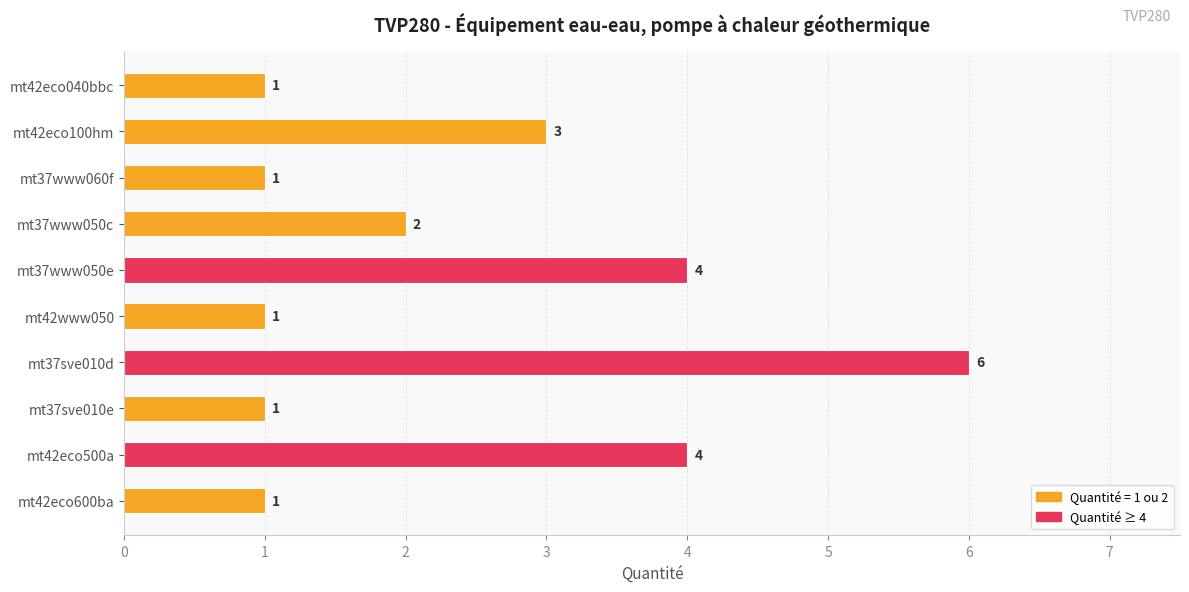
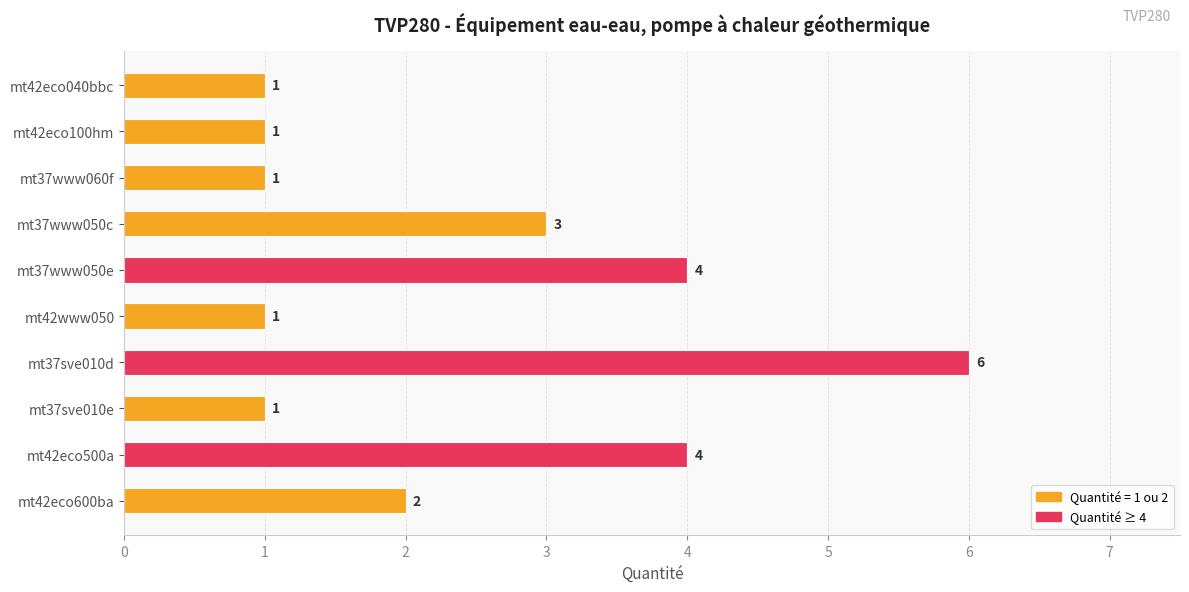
  {
    "mt42eco040bbc": 1,
-   "mt42eco100hm": 3,
+   "mt42eco100hm": 1,
    "mt37www060f": 1,
-   "mt37www050c": 2,
+   "mt37www050c": 3,
    "mt37www050e": 4,
    "mt42www050": 1,
    "mt37sve010d": 6,
    "mt37sve010e": 1,
    "mt42eco500a": 4,
-   "mt42eco600ba": 1
+   "mt42eco600ba": 2
  }
